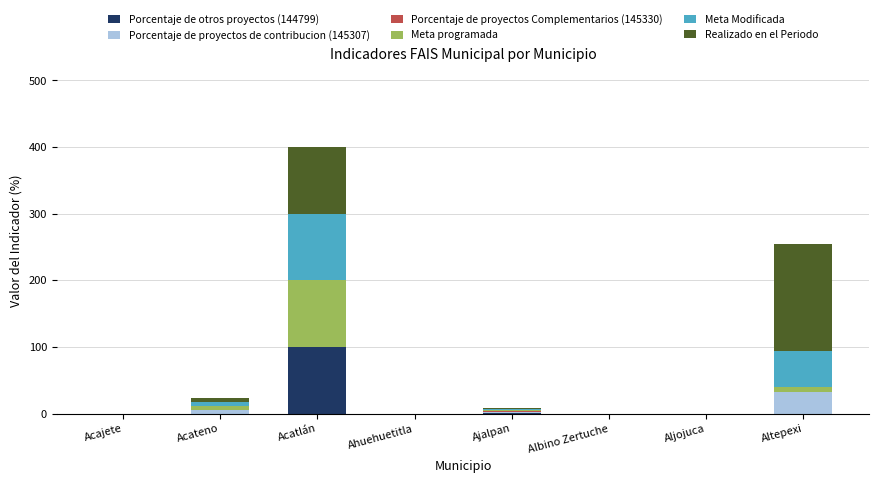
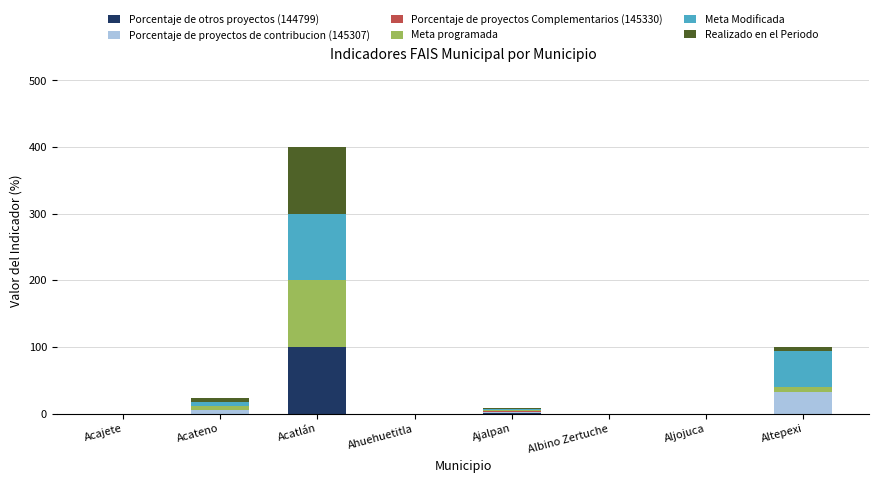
  {
    "Porcentaje de otros proyectos (144799)": {
      "Acajete": 0,
      "Acateno": 0,
      "Acatlán": 100,
      "Ahuehuetitla": 0,
      "Albino Zertuche": 0,
      "Aljojuca": 0,
      "Altepexi": 0
    },
    "Porcentaje de proyectos de contribucion (145307)": {
      "Acajete": 0,
      "Acateno": 10,
      "Acatlán": 0,
      "Ahuehuetitla": 0,
      "Albino Zertuche": 0,
      "Aljojuca": 0,
      "Altepexi": 30
    },
    "Porcentaje de proyectos Complementarios (145330)": {
      "Acajete": 0,
      "Acateno": 0,
      "Acatlán": 0,
      "Ahuehuetitla": 0,
      "Albino Zertuche": 0,
      "Aljojuca": 0,
      "Altepexi": 0
    },
    "Meta programada": {
      "Acajete": 0,
      "Acateno": 10,
      "Acatlán": 100,
      "Ahuehuetitla": 0,
      "Albino Zertuche": 0,
      "Aljojuca": 0,
      "Altepexi": 10
    },
    "Meta Modificada": {
      "Acajete": 0,
      "Acateno": 10,
      "Acatlán": 100,
      "Ahuehuetitla": 0,
      "Albino Zertuche": 0,
      "Aljojuca": 0,
      "Altepexi": 50
    },
    "Realizado en el Periodo": {
      "Acajete": 0,
      "Acateno": 10,
      "Acatlán": 100,
      "Ahuehuetitla": 0,
      "Albino Zertuche": 0,
      "Aljojuca": 0,
-     "Altepexi": 160
+     "Altepexi": 10
    }
  }
